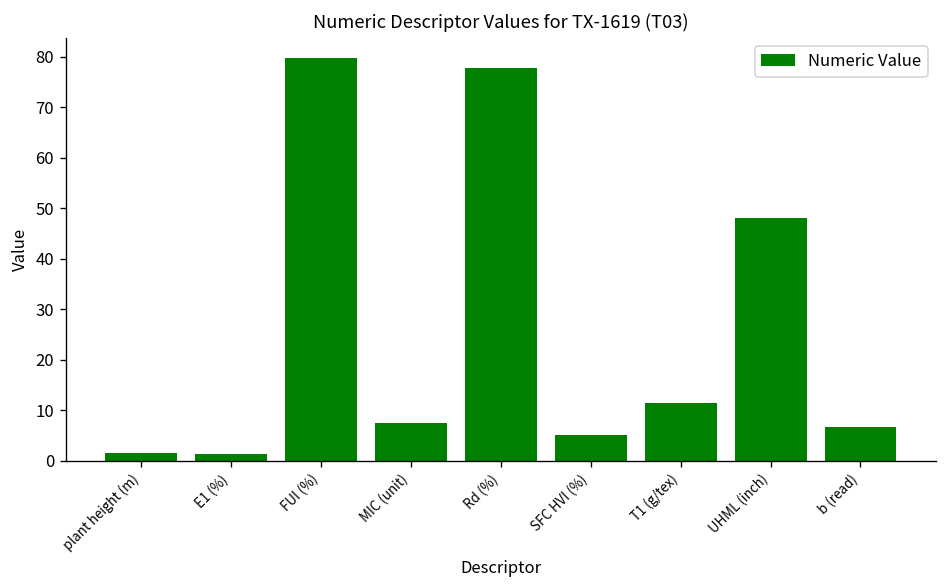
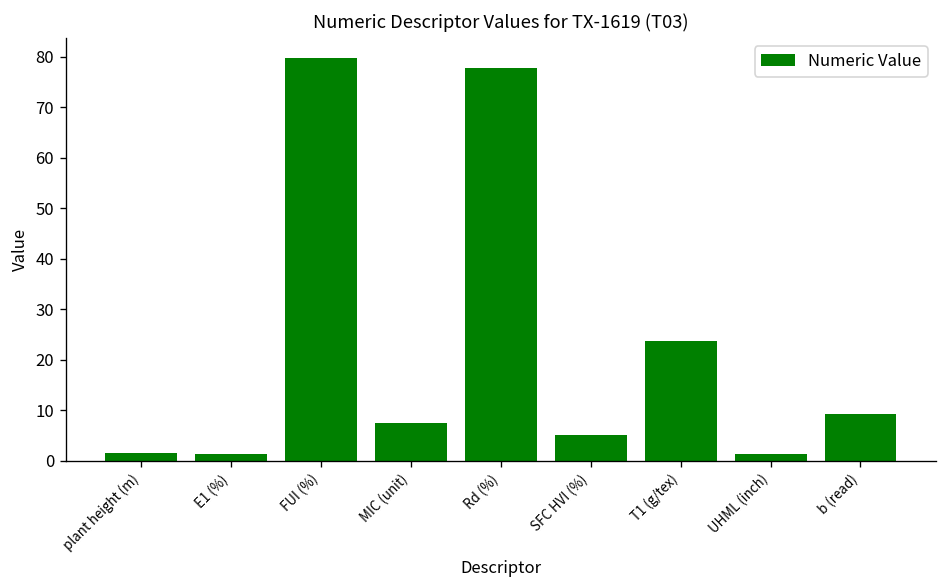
  {
    "plant height (m)": 2,
    "E1 (%)": 1,
    "FUI (%)": 80,
    "MIC (unit)": 8,
    "Rd (%)": 78,
    "SFC HVI (%)": 5,
-   "T1 (g/tex)": 12,
-   "UHML (inch)": 48,
-   "b (read)": 7
+   "T1 (g/tex)": 24,
+   "UHML (inch)": 1,
+   "b (read)": 9
  }
